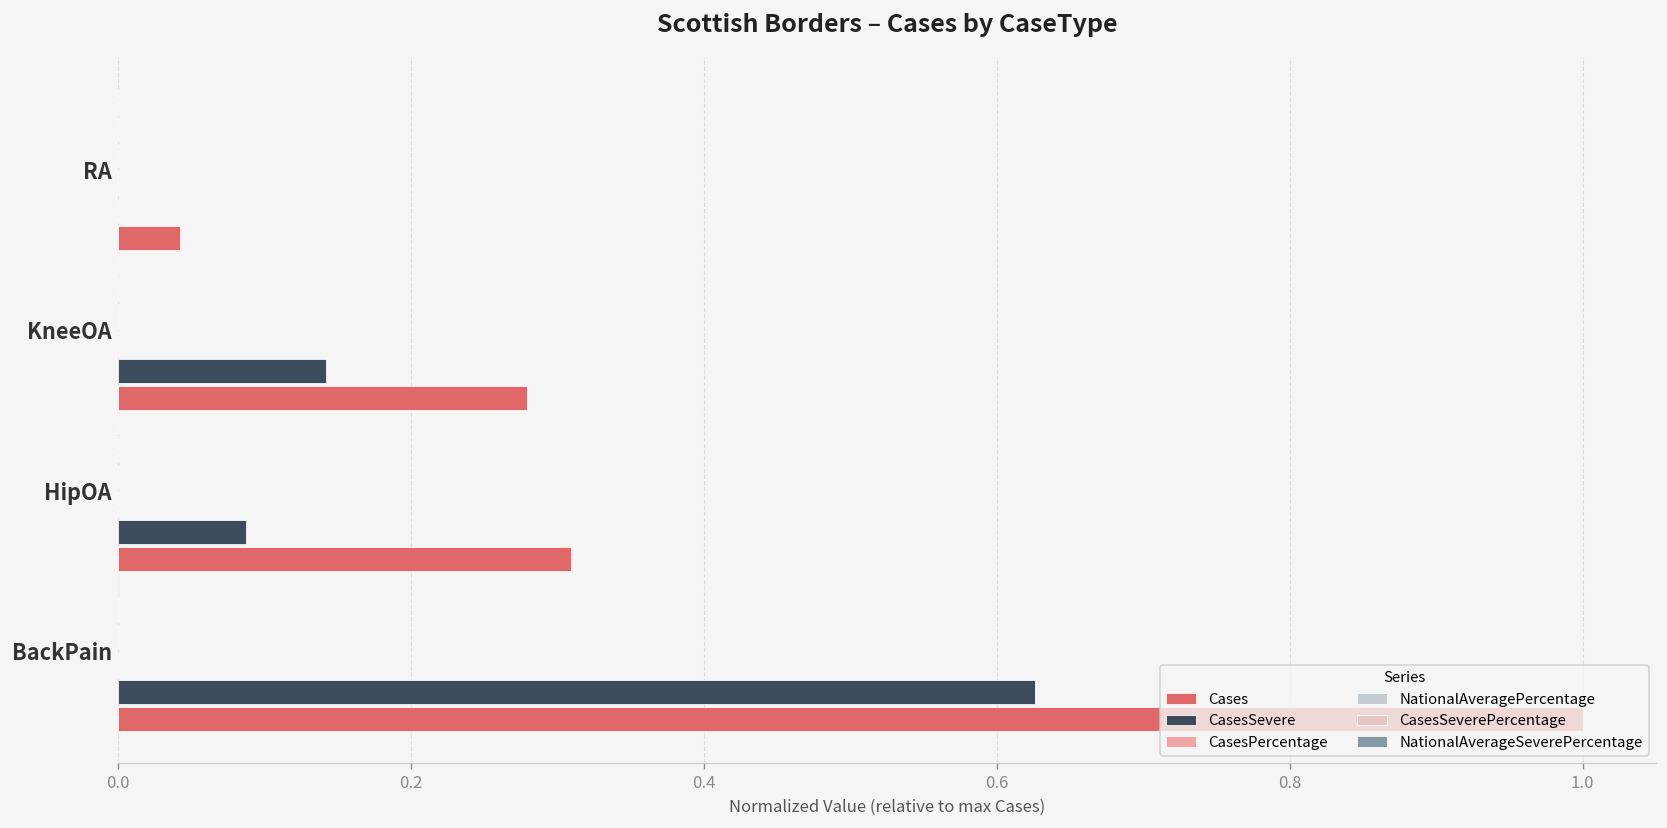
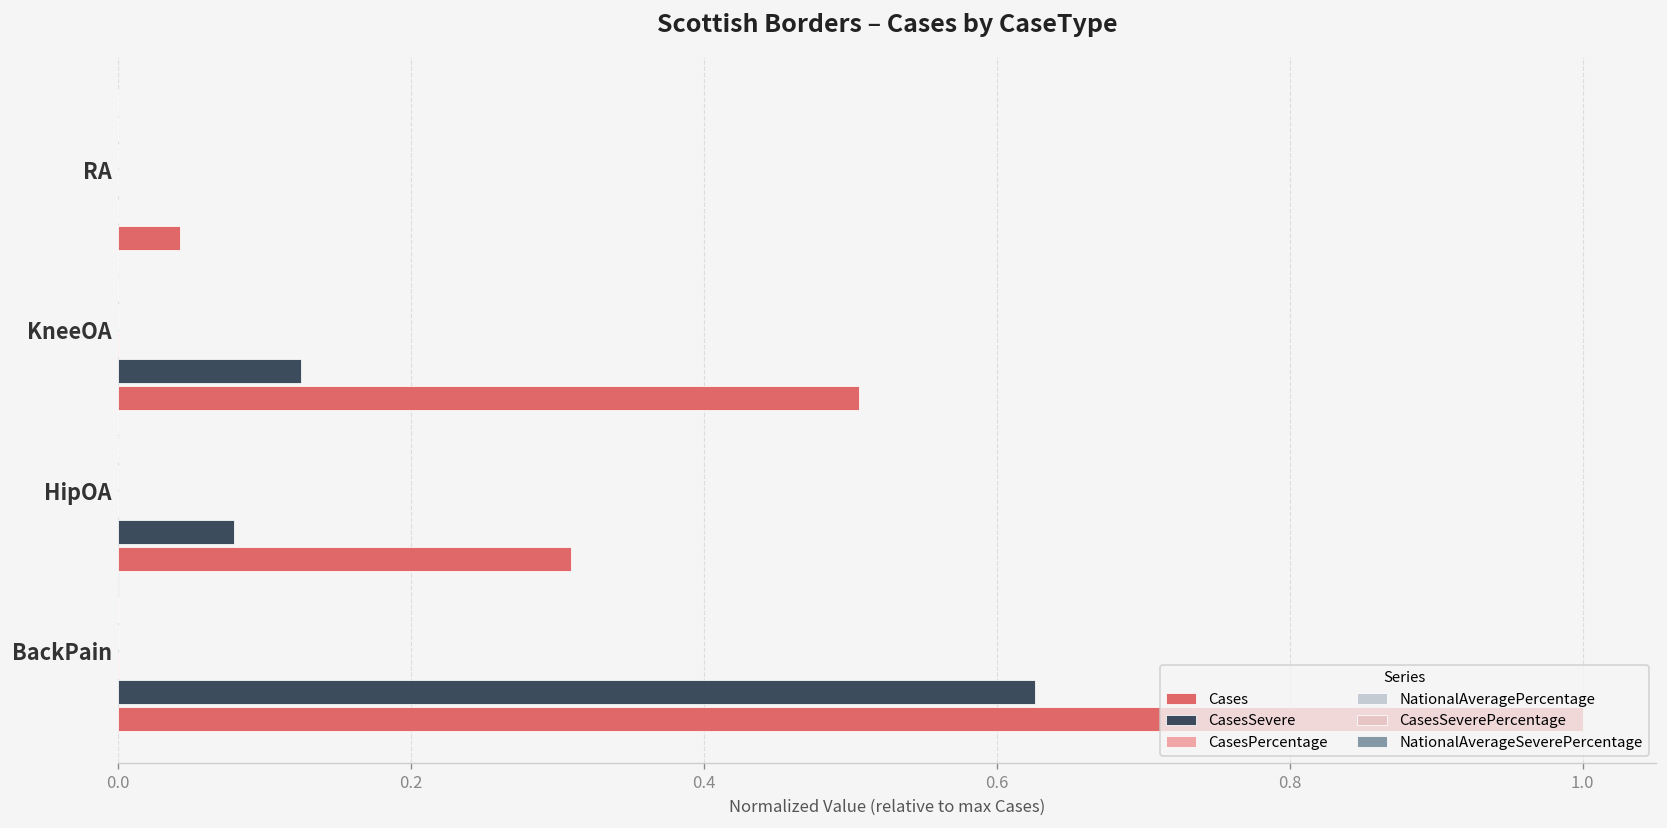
  {
    "Cases": {
      "RA": 0.043,
-     "KneeOA": 0.279,
+     "KneeOA": 0.506,
      "HipOA": 0.309
    },
    "CasesSevere": {
      "RA": 0.000,
-     "KneeOA": 0.142,
-     "HipOA": 0.088,
+     "KneeOA": 0.125,
+     "HipOA": 0.080,
      "BackPain": 0.626
    },
    "NationalAverageSeverePercentage": {
      "RA": 0.000
    }
  }
